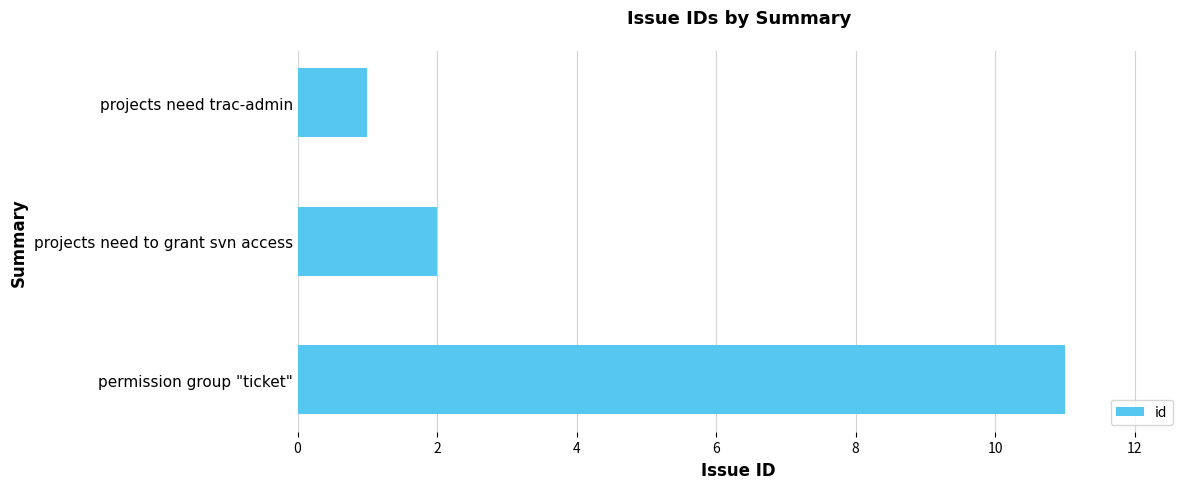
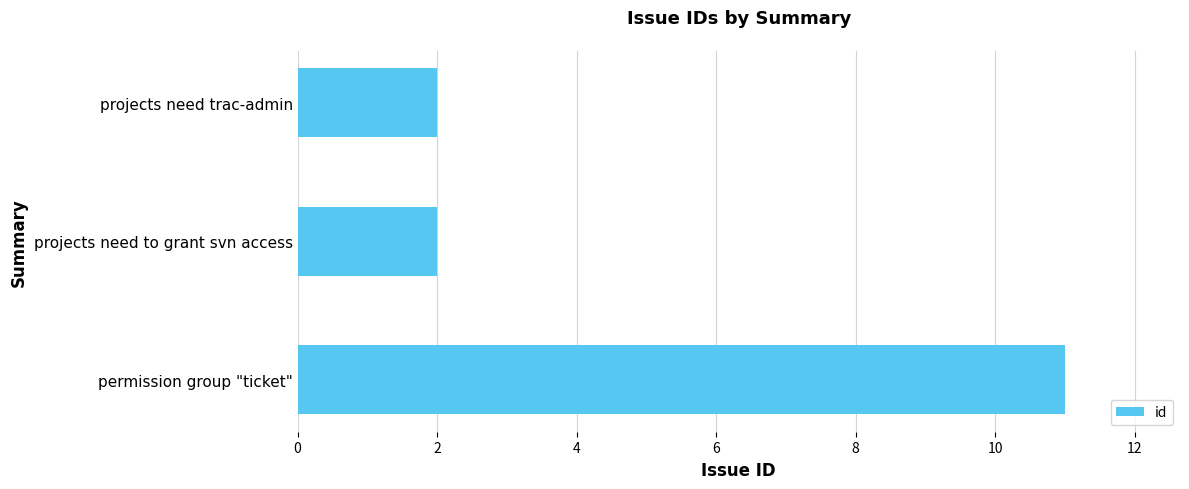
  {
-   "projects need trac-admin": 1,
+   "projects need trac-admin": 2,
    "projects need to grant svn access": 2,
    "permission group \"ticket\"": 11
  }
